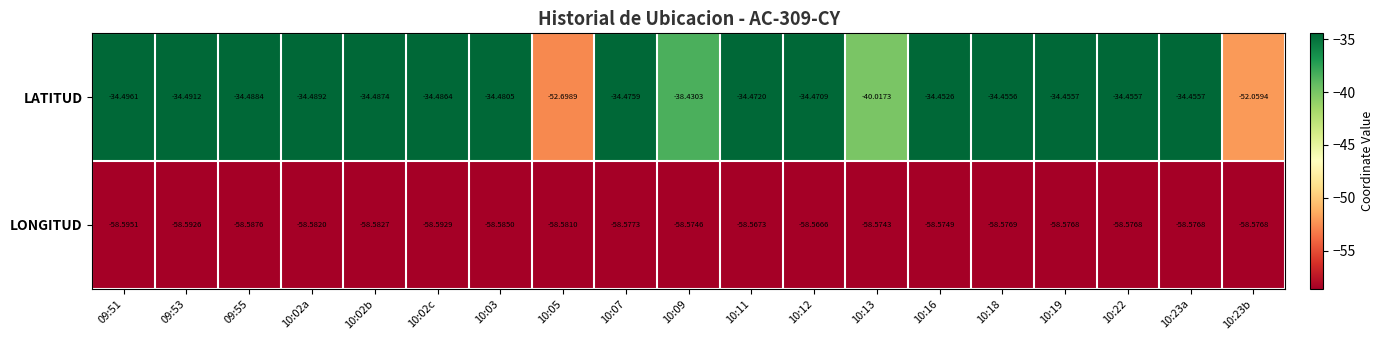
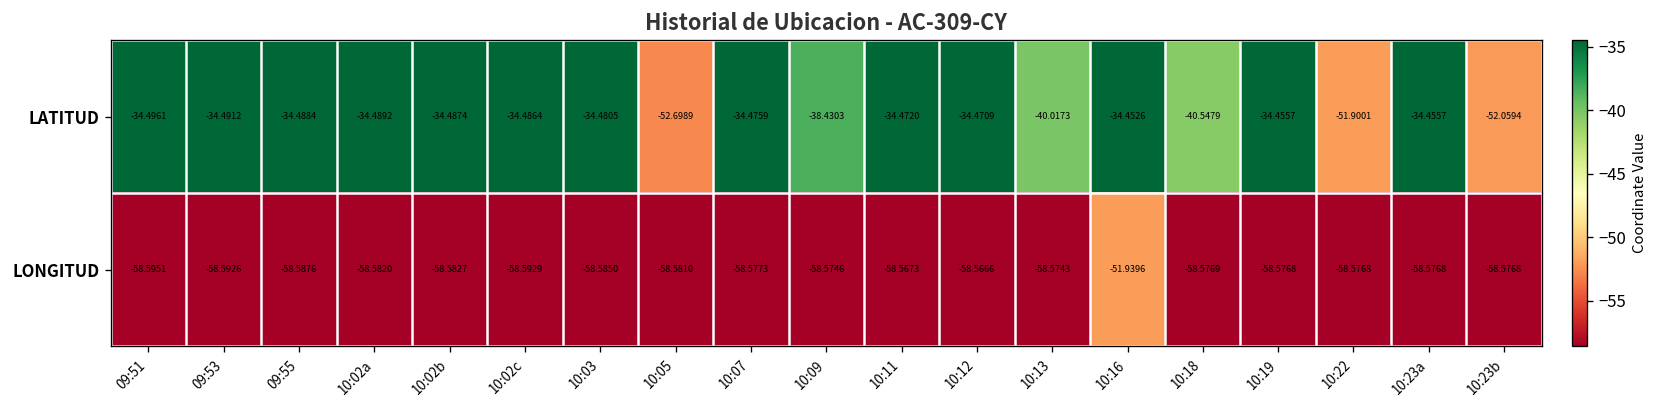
  {
    "LATITUD": {
      "09:51": -34.4961,
      "09:53": -34.4912,
      "09:55": -34.4884,
      "10:02a": -34.4892,
      "10:02b": -34.4874,
      "10:02c": -34.4864,
      "10:03": -34.4805,
      "10:05": -52.6989,
      "10:07": -34.4759,
      "10:09": -38.4303,
      "10:11": -34.4720,
      "10:12": -34.4709,
      "10:13": -40.0173,
      "10:16": -34.4526,
-     "10:18": -34.4556,
+     "10:18": -40.5479,
      "10:19": -34.4557,
-     "10:22": -34.4557,
+     "10:22": -51.9001,
      "10:23a": -34.4557,
      "10:23b": -52.0594
    },
    "LONGITUD": {
      "09:51": -58.5951,
      "09:53": -58.5926,
      "09:55": -58.5876,
      "10:02a": -58.5820,
      "10:02b": -58.5827,
      "10:02c": -58.5929,
      "10:03": -58.5850,
      "10:05": -58.5810,
      "10:07": -58.5773,
      "10:09": -58.5746,
      "10:11": -58.5673,
      "10:12": -58.5666,
      "10:13": -58.5743,
-     "10:16": -58.5749,
+     "10:16": -51.9396,
      "10:18": -58.5769,
      "10:19": -58.5768,
      "10:22": -58.5768,
      "10:23a": -58.5768,
      "10:23b": -58.5768
    }
  }
